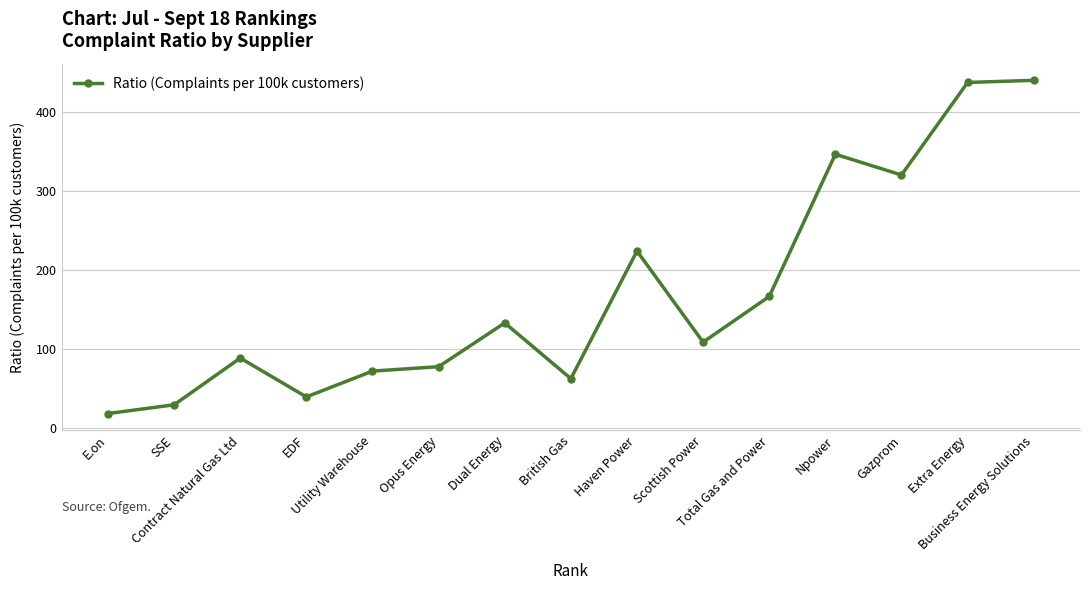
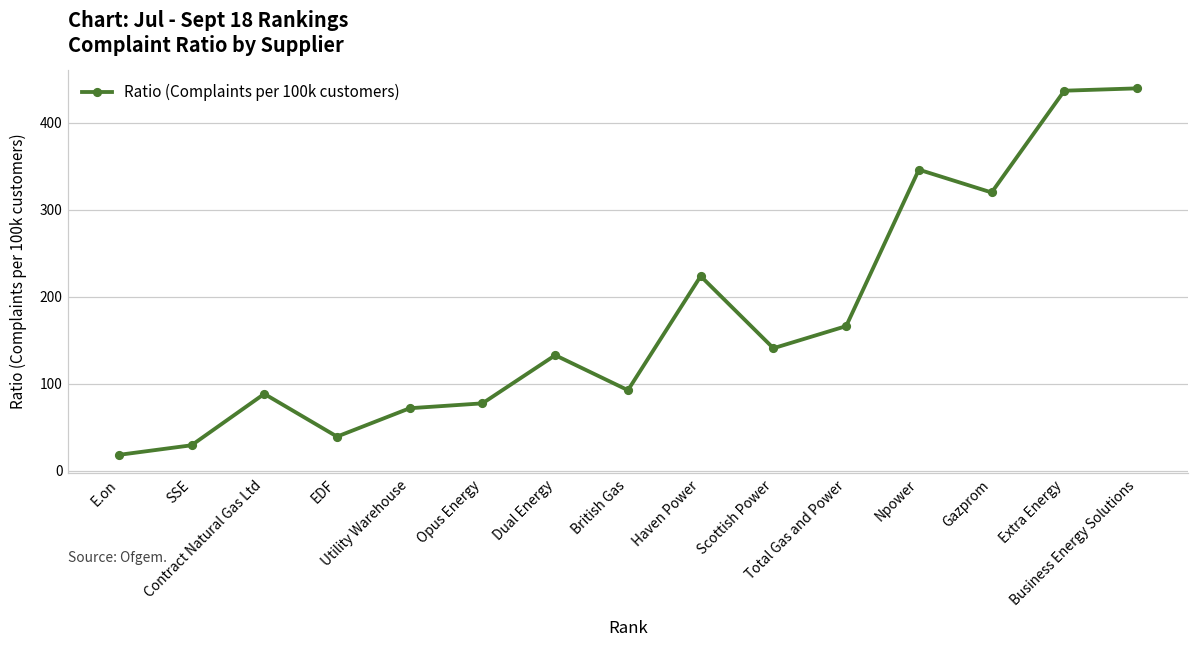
  {
    "E.on": 20,
    "SSE": 30,
    "Contract Natural Gas Ltd": 90,
    "EDF": 40,
    "Utility Warehouse": 70,
    "Opus Energy": 80,
    "Dual Energy": 130,
-   "British Gas": 60,
+   "British Gas": 90,
    "Haven Power": 220,
-   "Scottish Power": 110,
+   "Scottish Power": 140,
    "Total Gas and Power": 170,
    "Npower": 350,
    "Gazprom": 320,
    "Extra Energy": 440,
    "Business Energy Solutions": 440
  }
